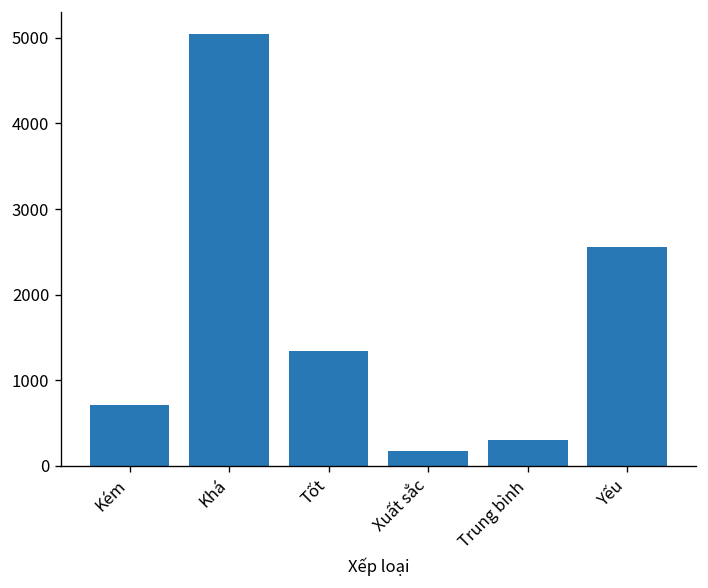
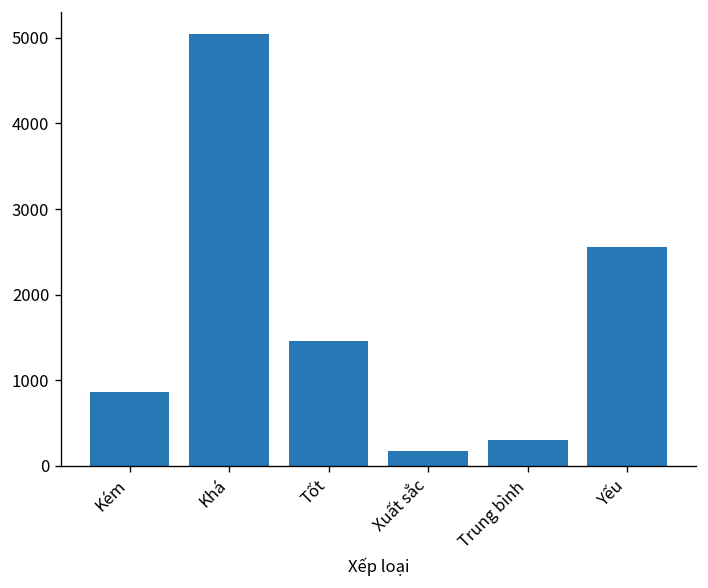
  {
-   "Kém": 700,
+   "Kém": 900,
    "Khá": 5100,
-   "Tốt": 1300,
+   "Tốt": 1500,
    "Xuất sắc": 200,
    "Trung bình": 300,
    "Yếu": 2600
  }
